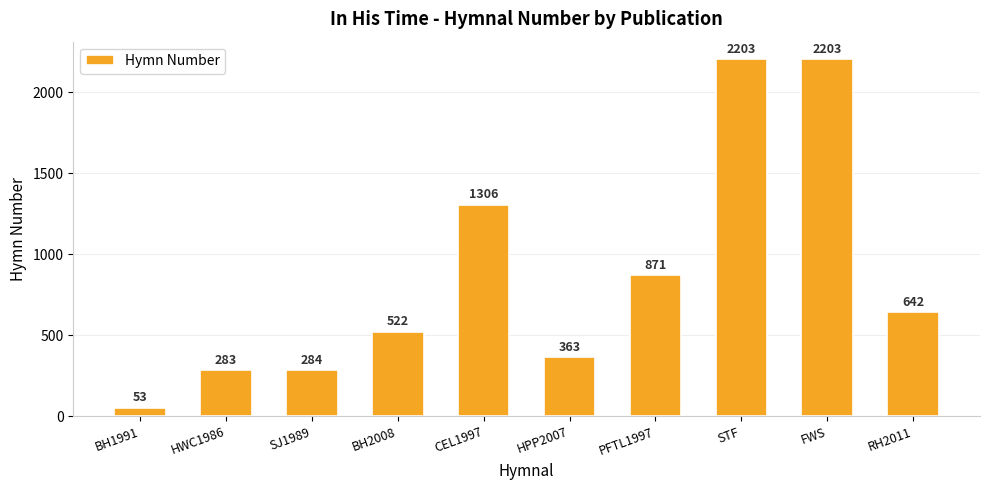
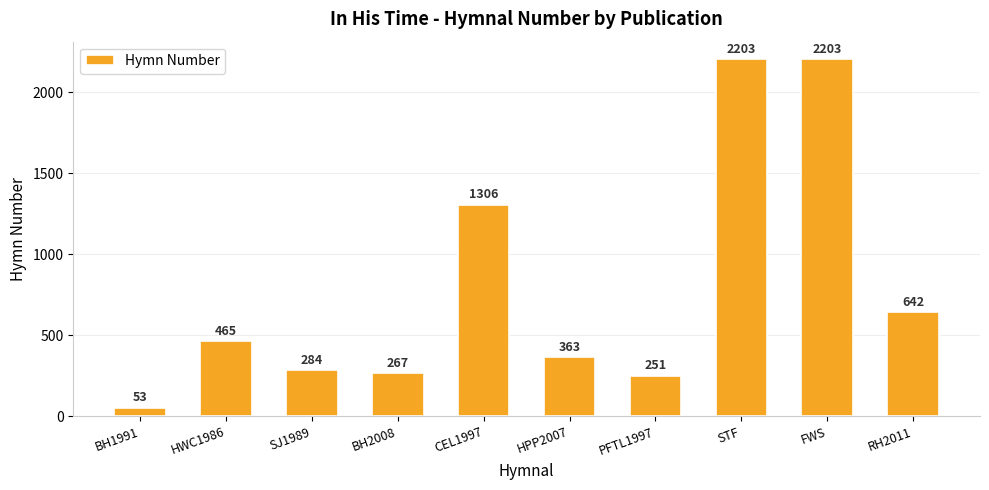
  {
    "BH1991": 53,
-   "HWC1986": 283,
+   "HWC1986": 465,
    "SJ1989": 284,
-   "BH2008": 522,
+   "BH2008": 267,
    "CEL1997": 1306,
    "HPP2007": 363,
-   "PFTL1997": 871,
+   "PFTL1997": 251,
    "STF": 2203,
    "FWS": 2203,
    "RH2011": 642
  }
